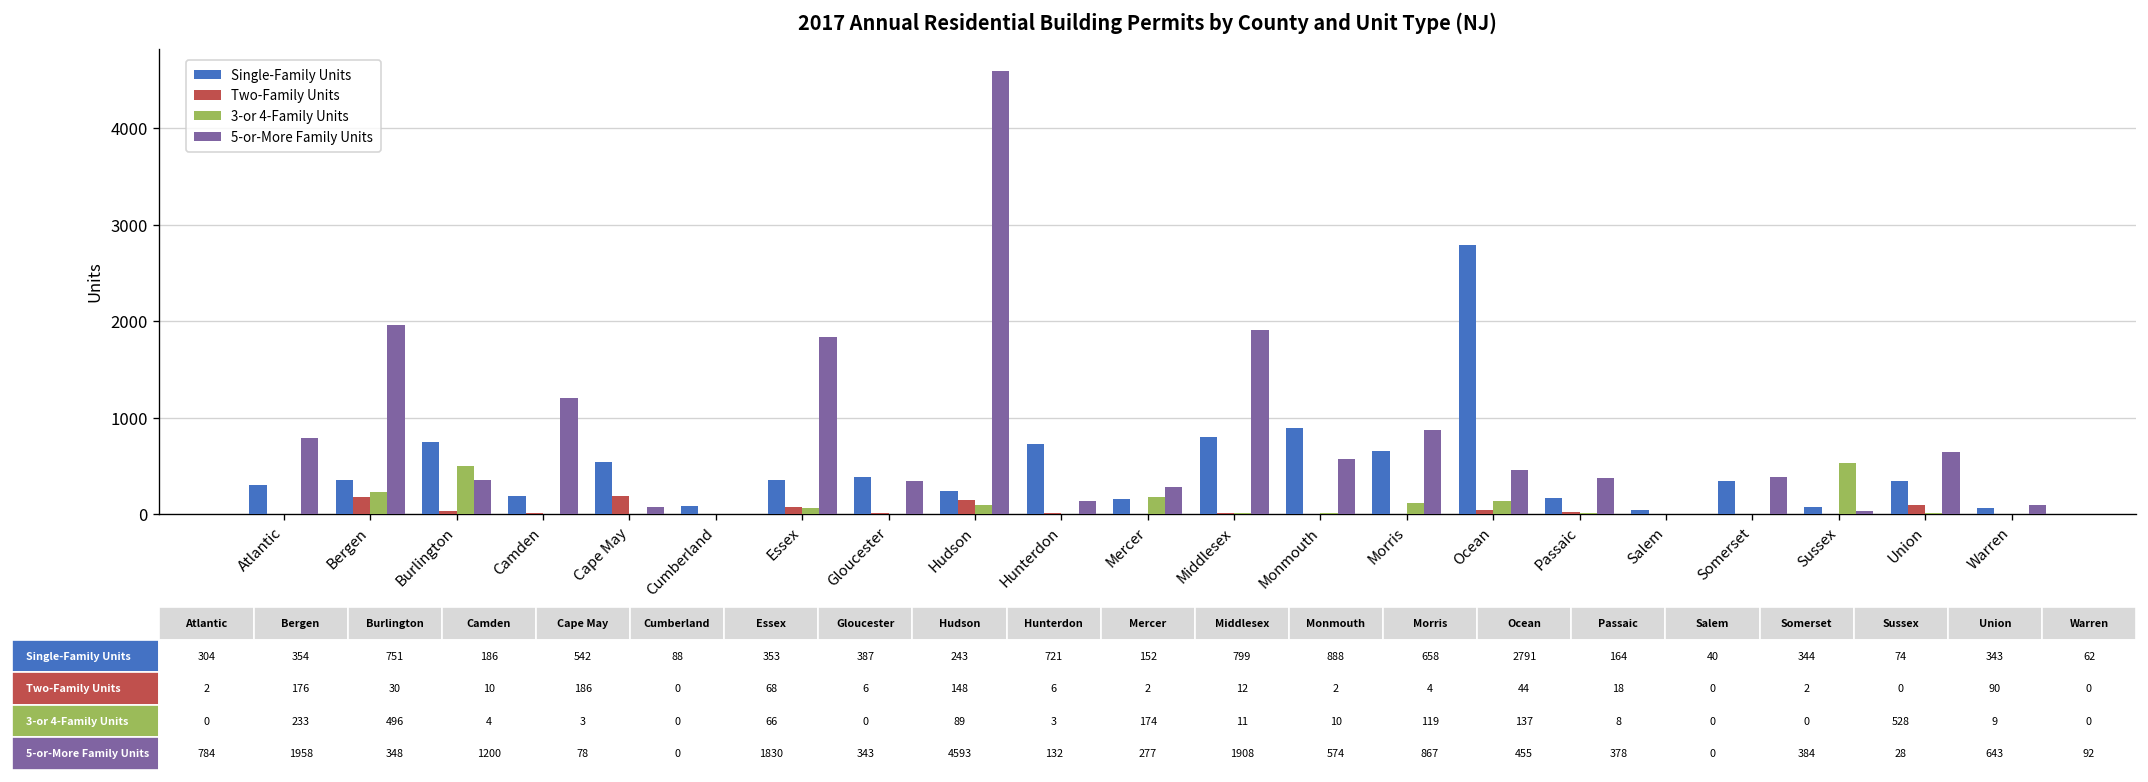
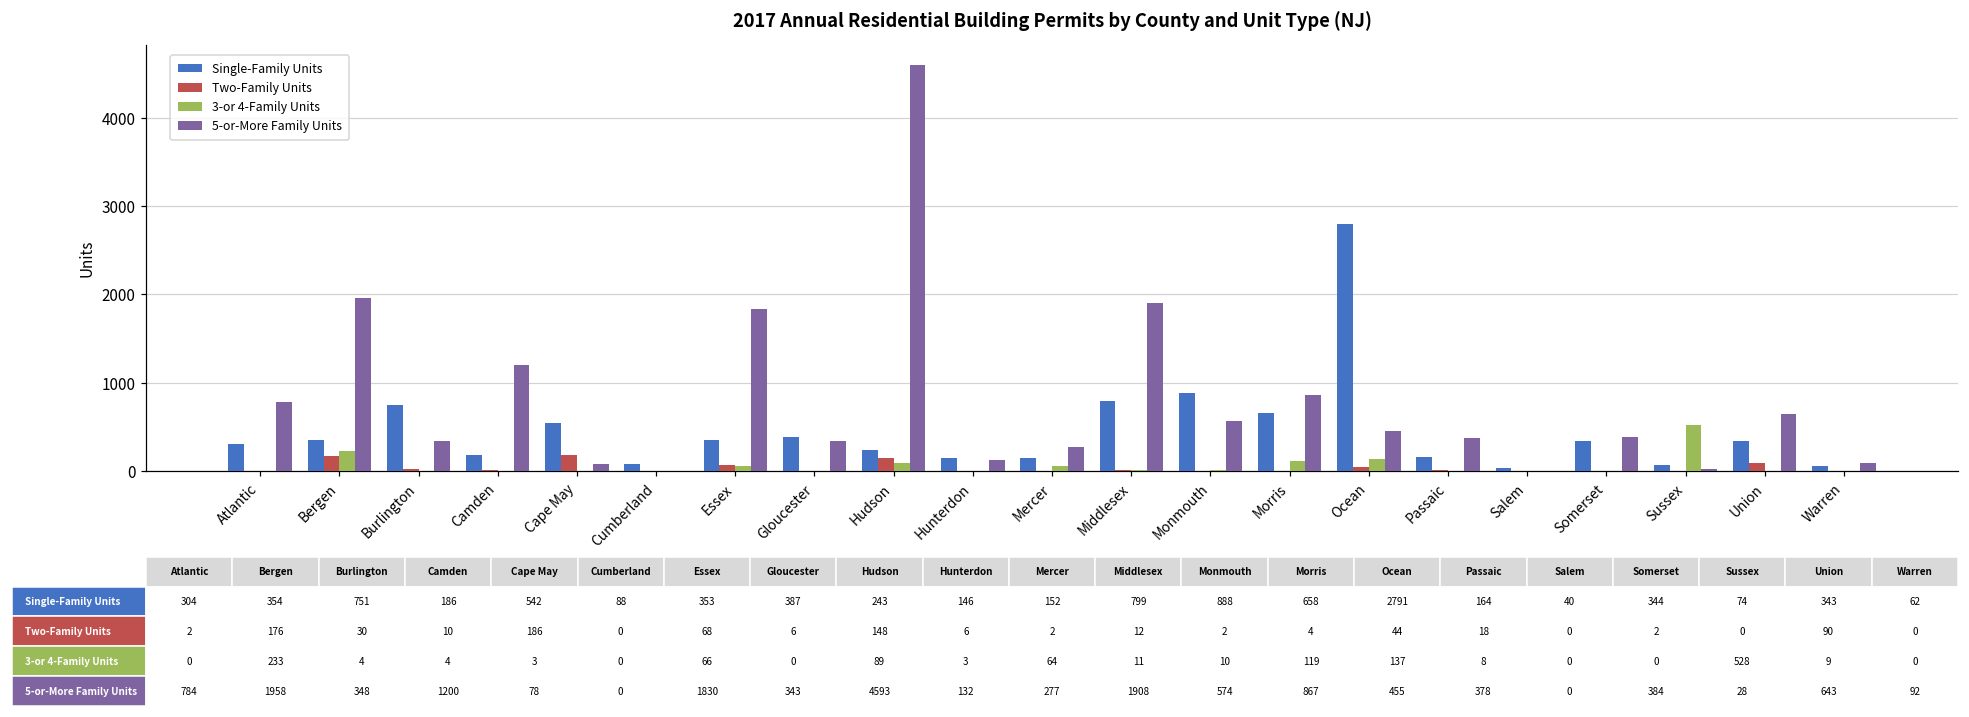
  {
    "Single-Family Units": {
-     "Hunterdon": 721
+     "Hunterdon": 146
    },
    "Two-Family Units": {
      "Bergen": 200,
      "Cape May": 200,
      "Cumberland": 0,
      "Essex": 100,
      "Hudson": 100,
      "Ocean": 0,
      "Salem": 0,
      "Sussex": 0,
      "Union": 100,
      "Warren": 0
    },
    "3-or 4-Family Units": {
-     "Burlington": 496,
-     "Mercer": 174
+     "Burlington": 4,
+     "Mercer": 64
    },
    "5-or-More Family Units": {
      "Atlantic": 800,
      "Bergen": 2000,
      "Burlington": 300,
      "Camden": 1200,
      "Cape May": 100,
      "Cumberland": 0,
      "Essex": 1800,
      "Gloucester": 300,
      "Hudson": 4600,
      "Hunterdon": 100,
      "Mercer": 300,
      "Middlesex": 1900,
      "Monmouth": 600,
      "Morris": 900,
      "Ocean": 500,
      "Passaic": 400,
      "Salem": 0,
      "Somerset": 400,
      "Union": 600,
      "Warren": 100
    }
  }
